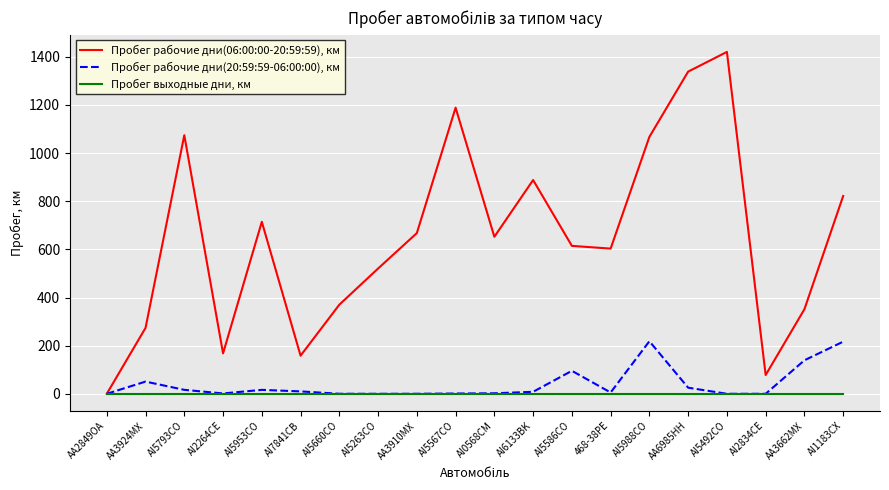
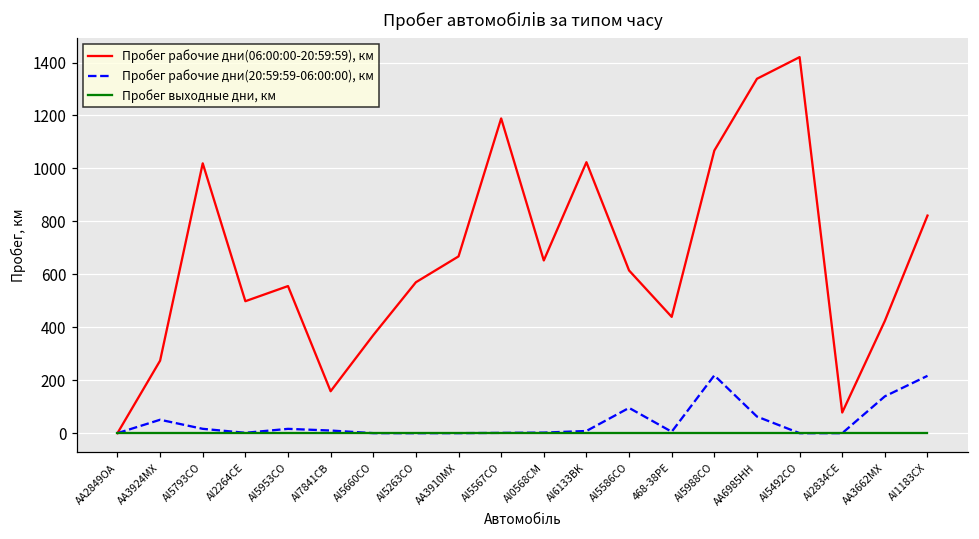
  {
    "Пробег рабочие дни(06:00:00-20:59:59), км": {
      "AA3924MX": 270,
-     "AI5793CO": 1070,
-     "AI2264CE": 170,
-     "AI5953CO": 710,
+     "AI5793CO": 1020,
+     "AI2264CE": 500,
+     "AI5953CO": 560,
      "AI7841CB": 160,
      "AI5660CO": 370,
-     "AI5263CO": 520,
+     "AI5263CO": 570,
      "AA3910MX": 670,
      "AI5567CO": 1190,
      "AI0568CM": 650,
-     "AI6133BK": 890,
+     "AI6133BK": 1020,
      "AI5586CO": 610,
-     "468-38PE": 600,
+     "468-38PE": 440,
      "AI5988CO": 1070,
      "AA6985HH": 1340,
      "AI5492CO": 1420,
      "AI2834CE": 80,
-     "AA3662MX": 350,
+     "AA3662MX": 420,
      "AI1183CX": 820
    },
    "Пробег рабочие дни(20:59:59-06:00:00), км": {
      "AA3924MX": 50,
      "AI5793CO": 20,
      "AI5953CO": 20,
      "AI5586CO": 100,
      "AI5988CO": 220,
-     "AA6985HH": 30,
+     "AA6985HH": 60,
      "AA3662MX": 140,
      "AI1183CX": 220
    },
    "Пробег выходные дни, км": {
      "AA3924MX": 0,
      "AI5793CO": 0,
      "AI5953CO": 0,
      "AI5586CO": 0,
      "AI5988CO": 0,
      "AA6985HH": 0,
      "AA3662MX": 0,
      "AI1183CX": 0
    }
  }
